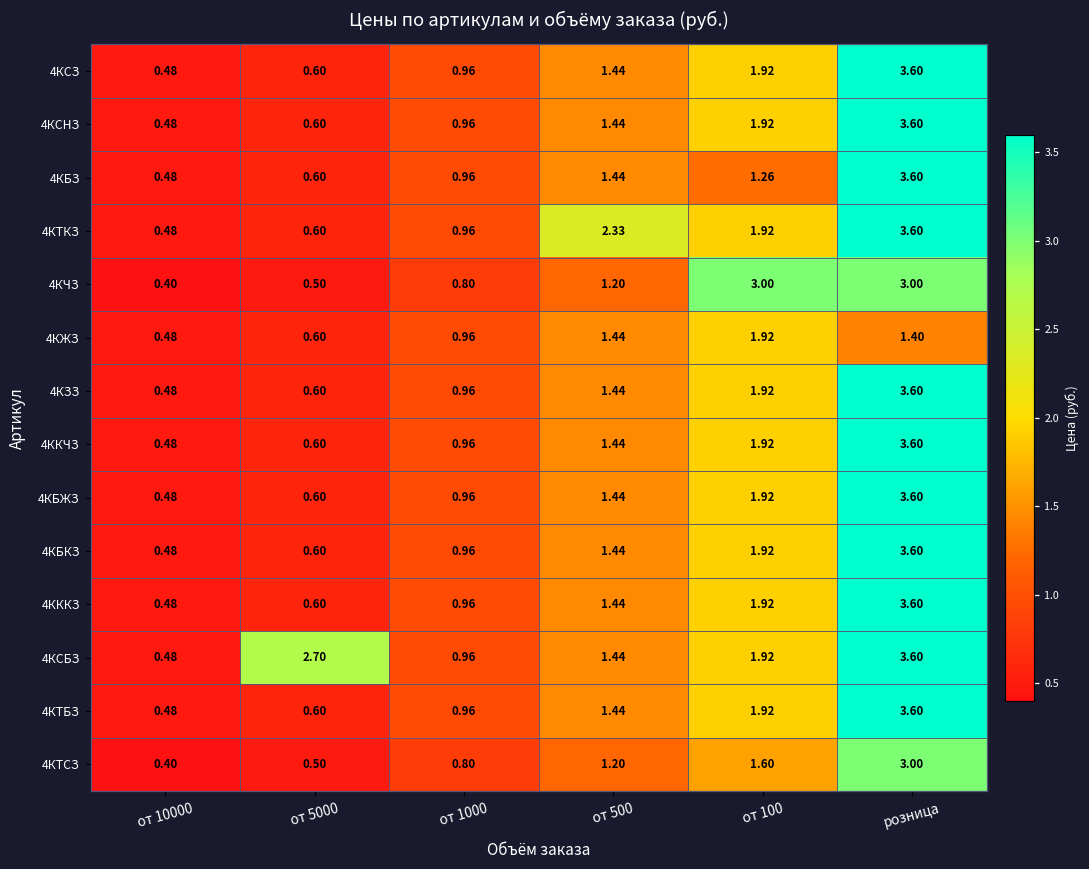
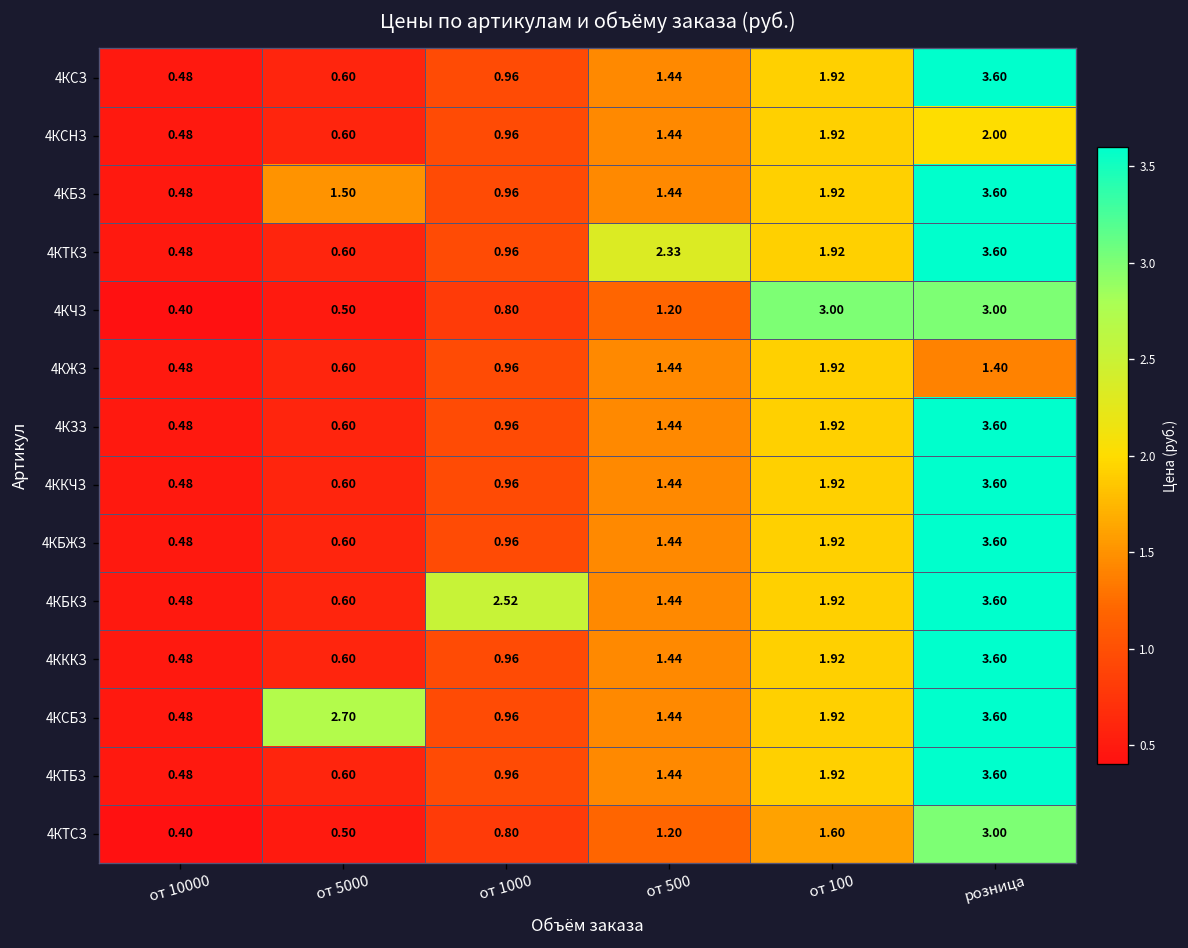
  {
    "4КСЗ": {
      "от 10000": 0.48,
      "от 5000": 0.60,
      "от 1000": 0.96,
      "от 500": 1.44,
      "от 100": 1.92,
      "розница": 3.60
    },
    "4КСНЗ": {
      "от 10000": 0.48,
      "от 5000": 0.60,
      "от 1000": 0.96,
      "от 500": 1.44,
      "от 100": 1.92,
-     "розница": 3.60
+     "розница": 2.00
    },
    "4КБЗ": {
      "от 10000": 0.48,
-     "от 5000": 0.60,
+     "от 5000": 1.50,
      "от 1000": 0.96,
      "от 500": 1.44,
-     "от 100": 1.26,
+     "от 100": 1.92,
      "розница": 3.60
    },
    "4КТКЗ": {
      "от 10000": 0.48,
      "от 5000": 0.60,
      "от 1000": 0.96,
      "от 500": 2.33,
      "от 100": 1.92,
      "розница": 3.60
    },
    "4КЧЗ": {
      "от 10000": 0.40,
      "от 5000": 0.50,
      "от 1000": 0.80,
      "от 500": 1.20,
      "от 100": 3.00,
      "розница": 3.00
    },
    "4КЖЗ": {
      "от 10000": 0.48,
      "от 5000": 0.60,
      "от 1000": 0.96,
      "от 500": 1.44,
      "от 100": 1.92,
      "розница": 1.40
    },
    "4КЗЗ": {
      "от 10000": 0.48,
      "от 5000": 0.60,
      "от 1000": 0.96,
      "от 500": 1.44,
      "от 100": 1.92,
      "розница": 3.60
    },
    "4ККЧЗ": {
      "от 10000": 0.48,
      "от 5000": 0.60,
      "от 1000": 0.96,
      "от 500": 1.44,
      "от 100": 1.92,
      "розница": 3.60
    },
    "4КБЖЗ": {
      "от 10000": 0.48,
      "от 5000": 0.60,
      "от 1000": 0.96,
      "от 500": 1.44,
      "от 100": 1.92,
      "розница": 3.60
    },
    "4КБКЗ": {
      "от 10000": 0.48,
      "от 5000": 0.60,
-     "от 1000": 0.96,
+     "от 1000": 2.52,
      "от 500": 1.44,
      "от 100": 1.92,
      "розница": 3.60
    },
    "4КККЗ": {
      "от 10000": 0.48,
      "от 5000": 0.60,
      "от 1000": 0.96,
      "от 500": 1.44,
      "от 100": 1.92,
      "розница": 3.60
    },
    "4КСБЗ": {
      "от 10000": 0.48,
      "от 5000": 2.70,
      "от 1000": 0.96,
      "от 500": 1.44,
      "от 100": 1.92,
      "розница": 3.60
    },
    "4КТБЗ": {
      "от 10000": 0.48,
      "от 5000": 0.60,
      "от 1000": 0.96,
      "от 500": 1.44,
      "от 100": 1.92,
      "розница": 3.60
    },
    "4КТСЗ": {
      "от 10000": 0.40,
      "от 5000": 0.50,
      "от 1000": 0.80,
      "от 500": 1.20,
      "от 100": 1.60,
      "розница": 3.00
    }
  }
